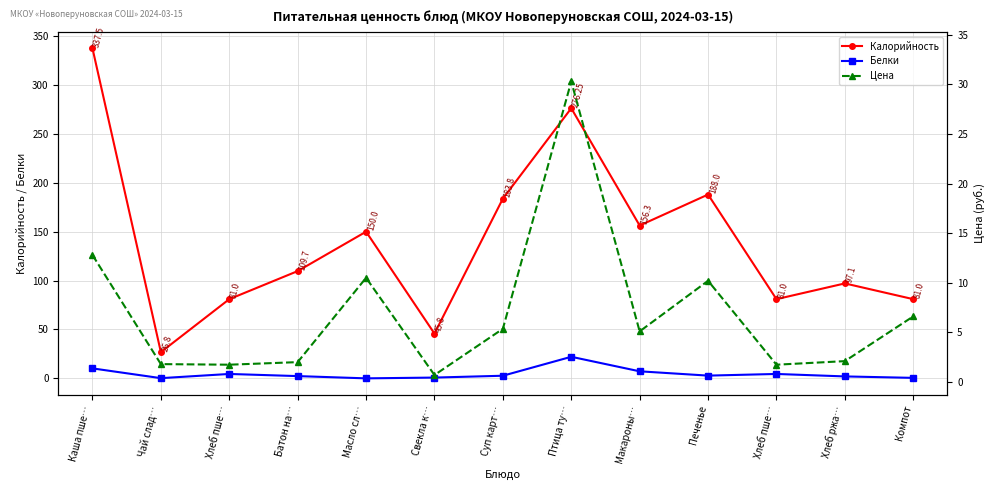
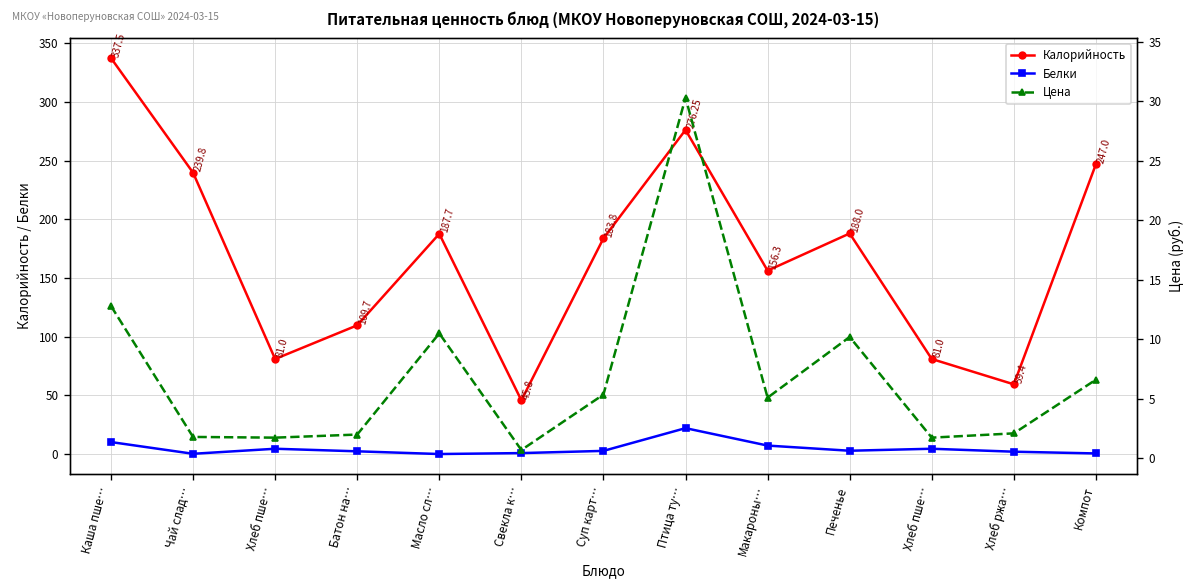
  {
    "Калорийность": {
      "Каша пше…": 337.5,
-     "Чай слад…": 26.8,
+     "Чай слад…": 239.8,
      "Батон на…": 109.7,
-     "Масло сл…": 150.0,
+     "Масло сл…": 187.7,
      "Свекла к…": 45.8,
      "Суп карт…": 183.8,
      "Макароны…": 156.3,
      "Печенье": 188.0,
-     "Хлеб ржа…": 97.1,
-     "Компот": 81.0
+     "Хлеб ржа…": 59.4,
+     "Компот": 247.0
    }
  }
